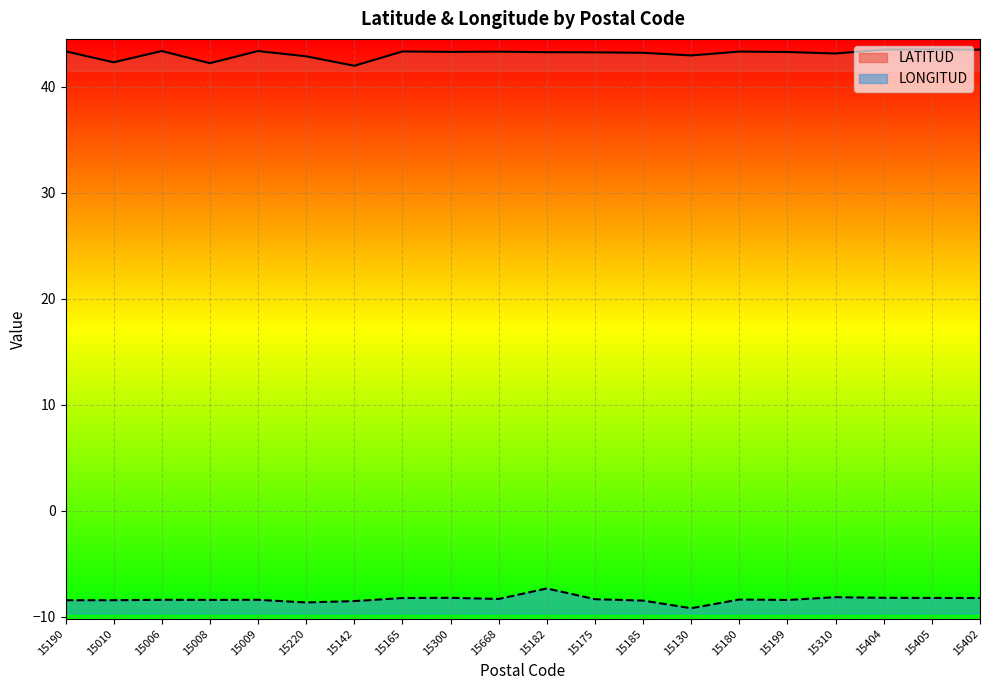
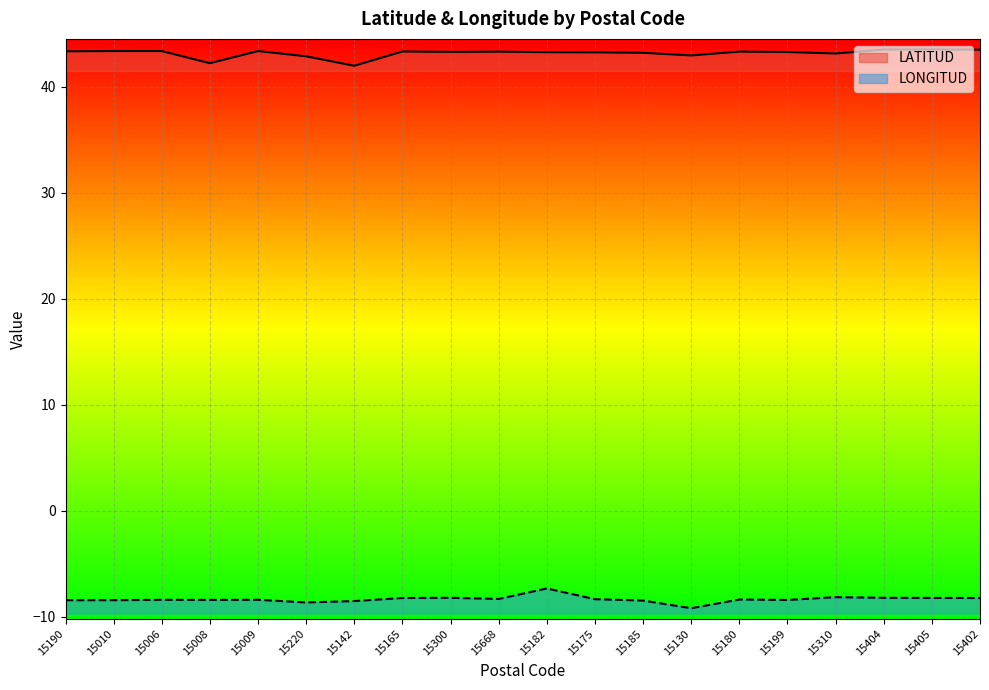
  {
    "LATITUD": {
      "15190": 43.3,
-     "15010": 42.3,
+     "15010": 43.4,
      "15006": 43.4,
      "15008": 42.2,
      "15009": 43.4,
      "15220": 42.9,
      "15142": 42.0,
      "15165": 43.3,
      "15300": 43.3,
      "15668": 43.3,
      "15182": 43.2,
      "15175": 43.2,
      "15185": 43.2,
      "15130": 42.9,
      "15180": 43.3,
      "15199": 43.3,
      "15310": 43.1,
      "15402": 43.5
    },
    "LONGITUD": {
      "15190": -8.4,
      "15010": -8.4,
      "15006": -8.4,
      "15008": -8.4,
      "15009": -8.4,
      "15220": -8.6,
      "15142": -8.5,
      "15165": -8.2,
      "15300": -8.2,
      "15668": -8.3,
      "15182": -7.3,
      "15175": -8.3,
      "15185": -8.5,
      "15130": -9.2,
      "15180": -8.4,
      "15199": -8.4,
      "15310": -8.1,
      "15404": -8.2,
      "15405": -8.2,
      "15402": -8.2
    }
  }
